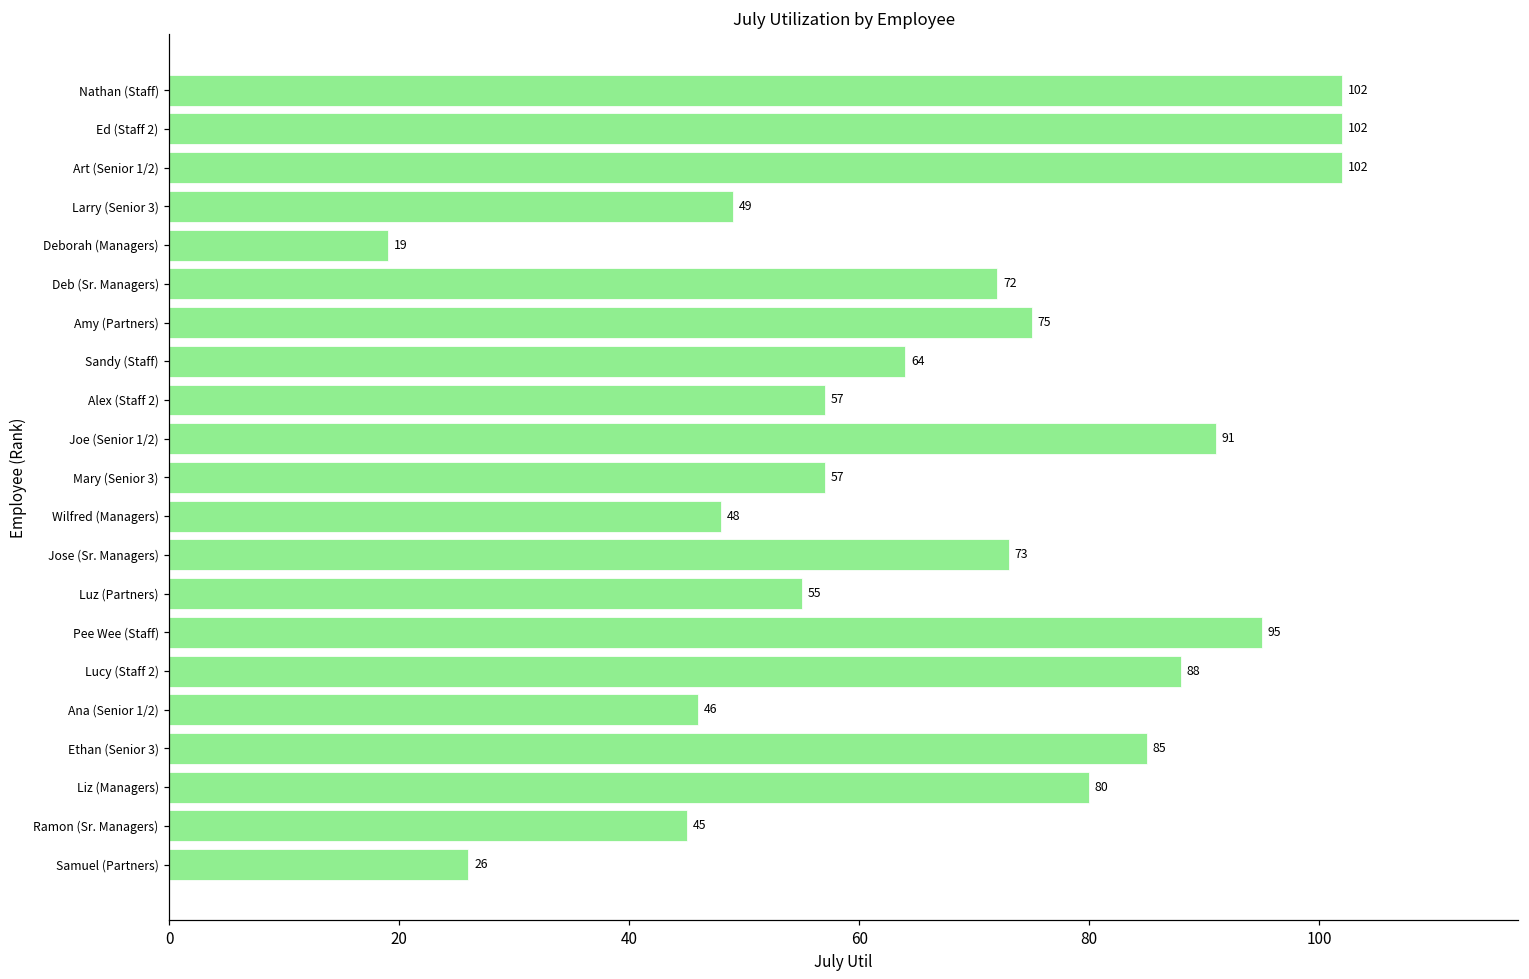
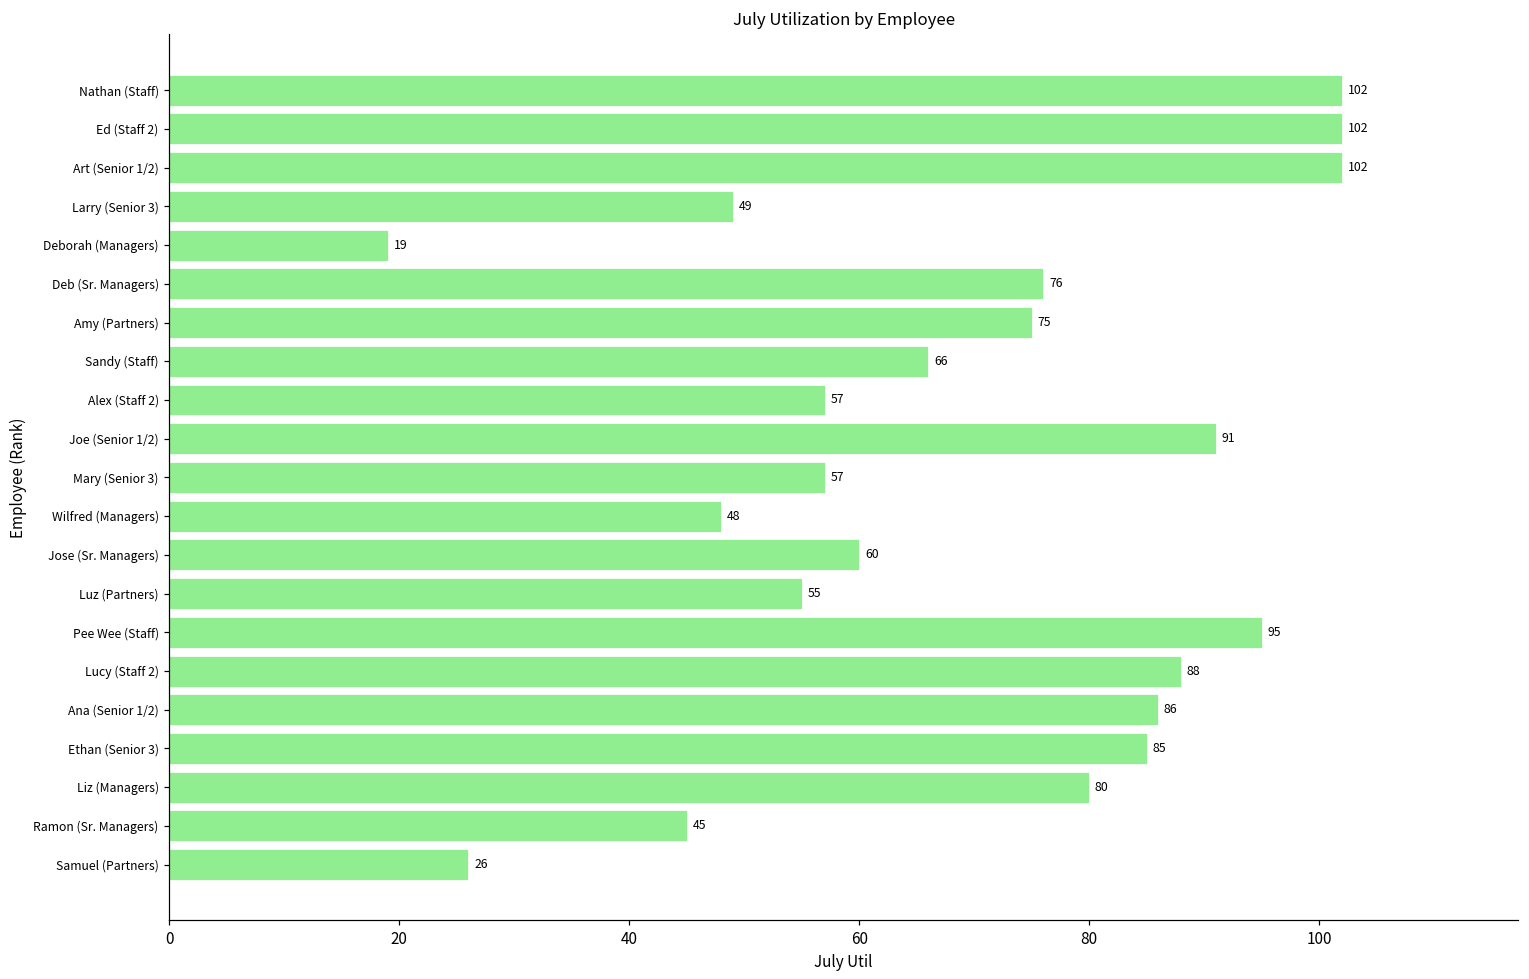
  {
    "Nathan (Staff)": 102,
    "Ed (Staff 2)": 102,
    "Art (Senior 1/2)": 102,
    "Larry (Senior 3)": 49,
    "Deborah (Managers)": 19,
-   "Deb (Sr. Managers)": 72,
+   "Deb (Sr. Managers)": 76,
    "Amy (Partners)": 75,
-   "Sandy (Staff)": 64,
+   "Sandy (Staff)": 66,
    "Alex (Staff 2)": 57,
    "Joe (Senior 1/2)": 91,
    "Mary (Senior 3)": 57,
    "Wilfred (Managers)": 48,
-   "Jose (Sr. Managers)": 73,
+   "Jose (Sr. Managers)": 60,
    "Luz (Partners)": 55,
    "Pee Wee (Staff)": 95,
    "Lucy (Staff 2)": 88,
-   "Ana (Senior 1/2)": 46,
+   "Ana (Senior 1/2)": 86,
    "Ethan (Senior 3)": 85,
    "Liz (Managers)": 80,
    "Ramon (Sr. Managers)": 45,
    "Samuel (Partners)": 26
  }
